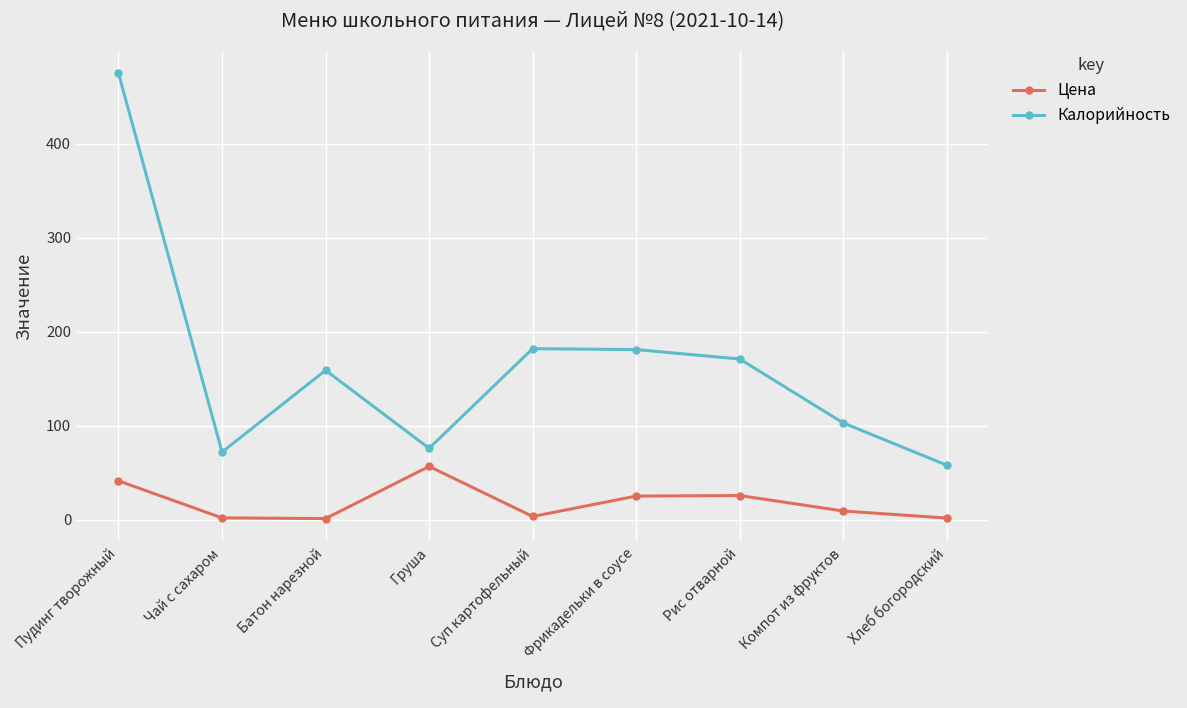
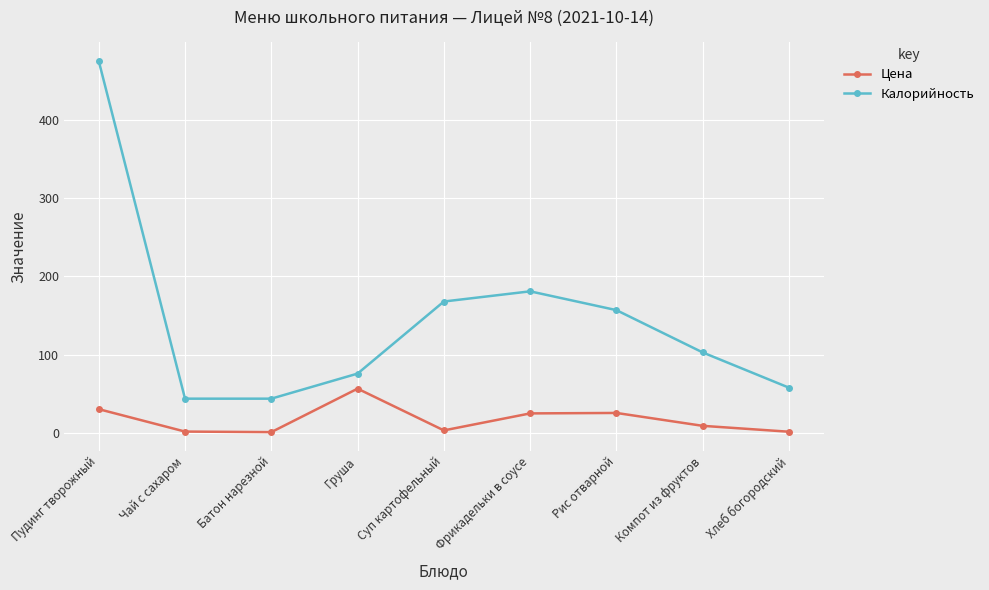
  {
    "Цена": {
-     "Пудинг творожный": 40,
+     "Пудинг творожный": 30,
      "Чай с сахаром": 0,
      "Батон нарезной": 0,
      "Груша": 60,
      "Суп картофельный": 0,
      "Фрикадельки в соусе": 30,
      "Рис отварной": 30,
      "Компот из фруктов": 10,
      "Хлеб богородский": 0
    },
    "Калорийность": {
      "Пудинг творожный": 480,
-     "Чай с сахаром": 70,
-     "Батон нарезной": 160,
+     "Чай с сахаром": 40,
+     "Батон нарезной": 40,
      "Груша": 80,
-     "Суп картофельный": 180,
+     "Суп картофельный": 170,
      "Фрикадельки в соусе": 180,
-     "Рис отварной": 170,
+     "Рис отварной": 160,
      "Компот из фруктов": 100,
      "Хлеб богородский": 60
    }
  }
